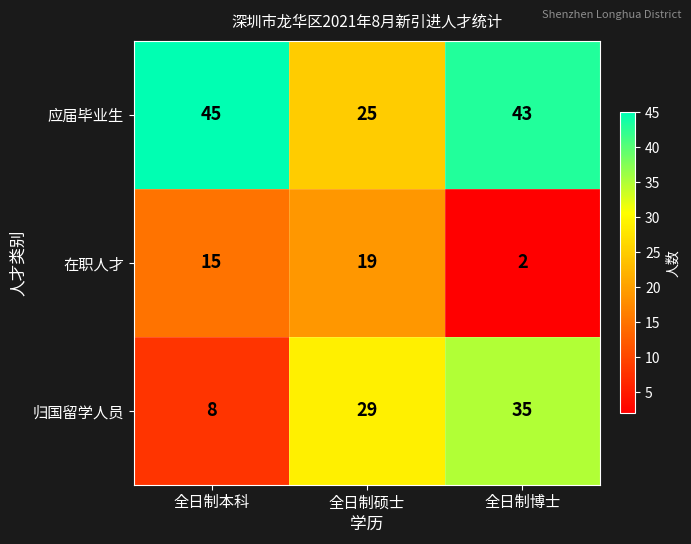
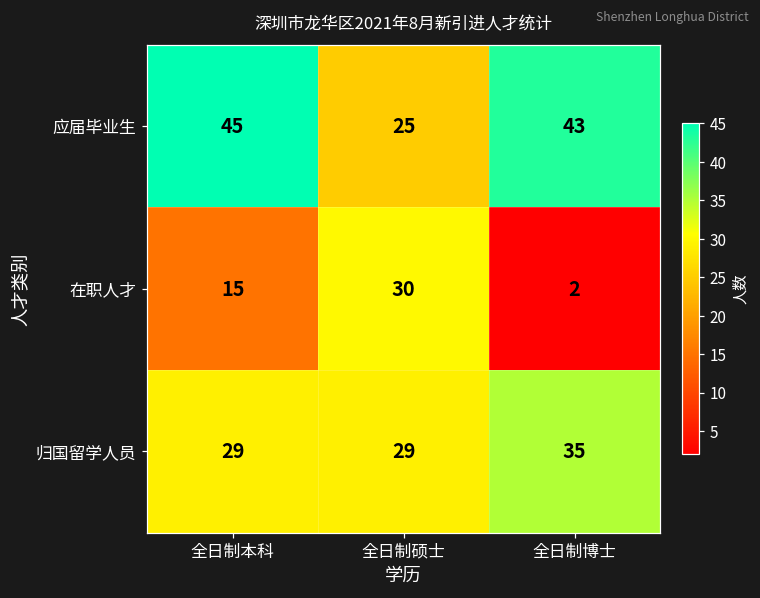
  {
    "应届毕业生": {
      "全日制本科": 45,
      "全日制硕士": 25,
      "全日制博士": 43
    },
    "在职人才": {
      "全日制本科": 15,
-     "全日制硕士": 19,
+     "全日制硕士": 30,
      "全日制博士": 2
    },
    "归国留学人员": {
-     "全日制本科": 8,
+     "全日制本科": 29,
      "全日制硕士": 29,
      "全日制博士": 35
    }
  }
